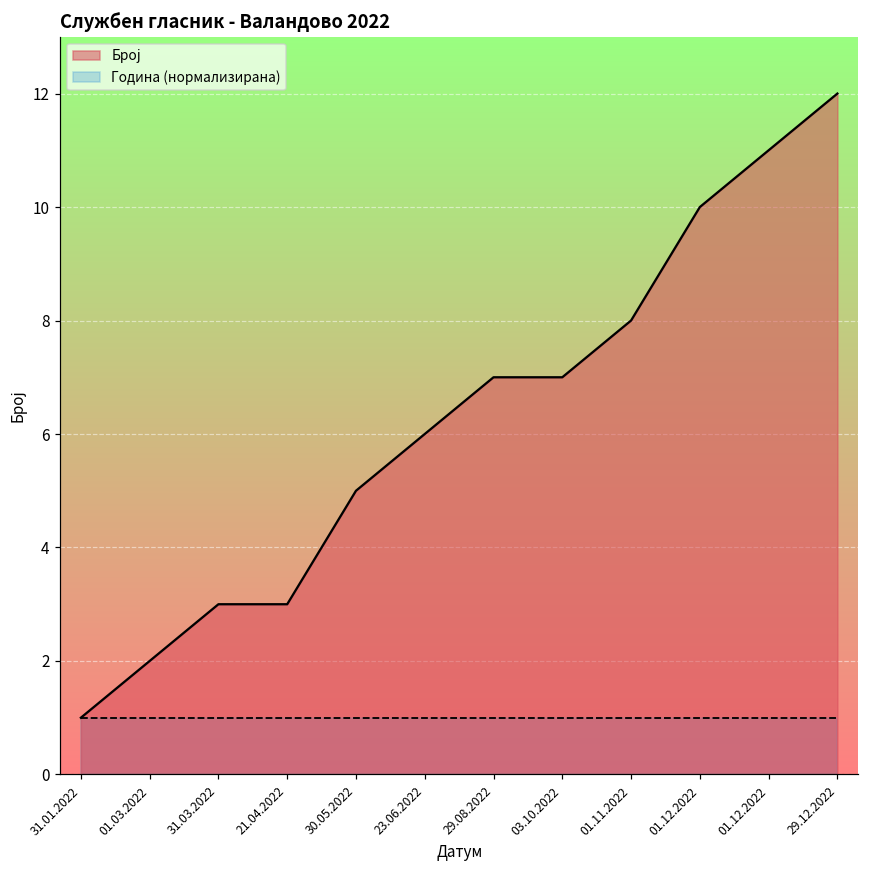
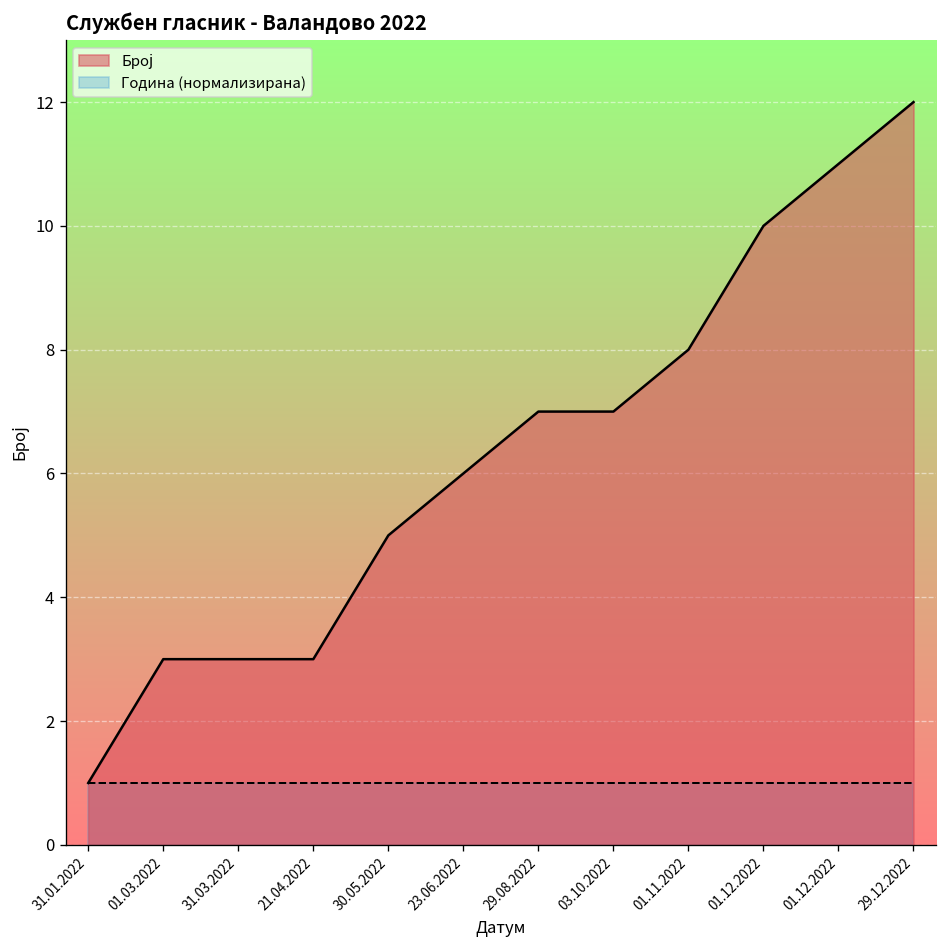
  {
    "Број": {
-     "01.03.2022": 2,
+     "01.03.2022": 3,
      "31.03.2022": 3,
      "21.04.2022": 3,
      "30.05.2022": 5,
      "23.06.2022": 6,
      "29.08.2022": 7,
      "03.10.2022": 7,
      "01.11.2022": 8,
      "29.12.2022": 12
    },
    "Година (нормализирана)": {
      "01.03.2022": 1,
      "31.03.2022": 1,
      "21.04.2022": 1,
      "30.05.2022": 1,
      "23.06.2022": 1,
      "29.08.2022": 1,
      "03.10.2022": 1,
      "01.11.2022": 1,
      "29.12.2022": 1
    }
  }
